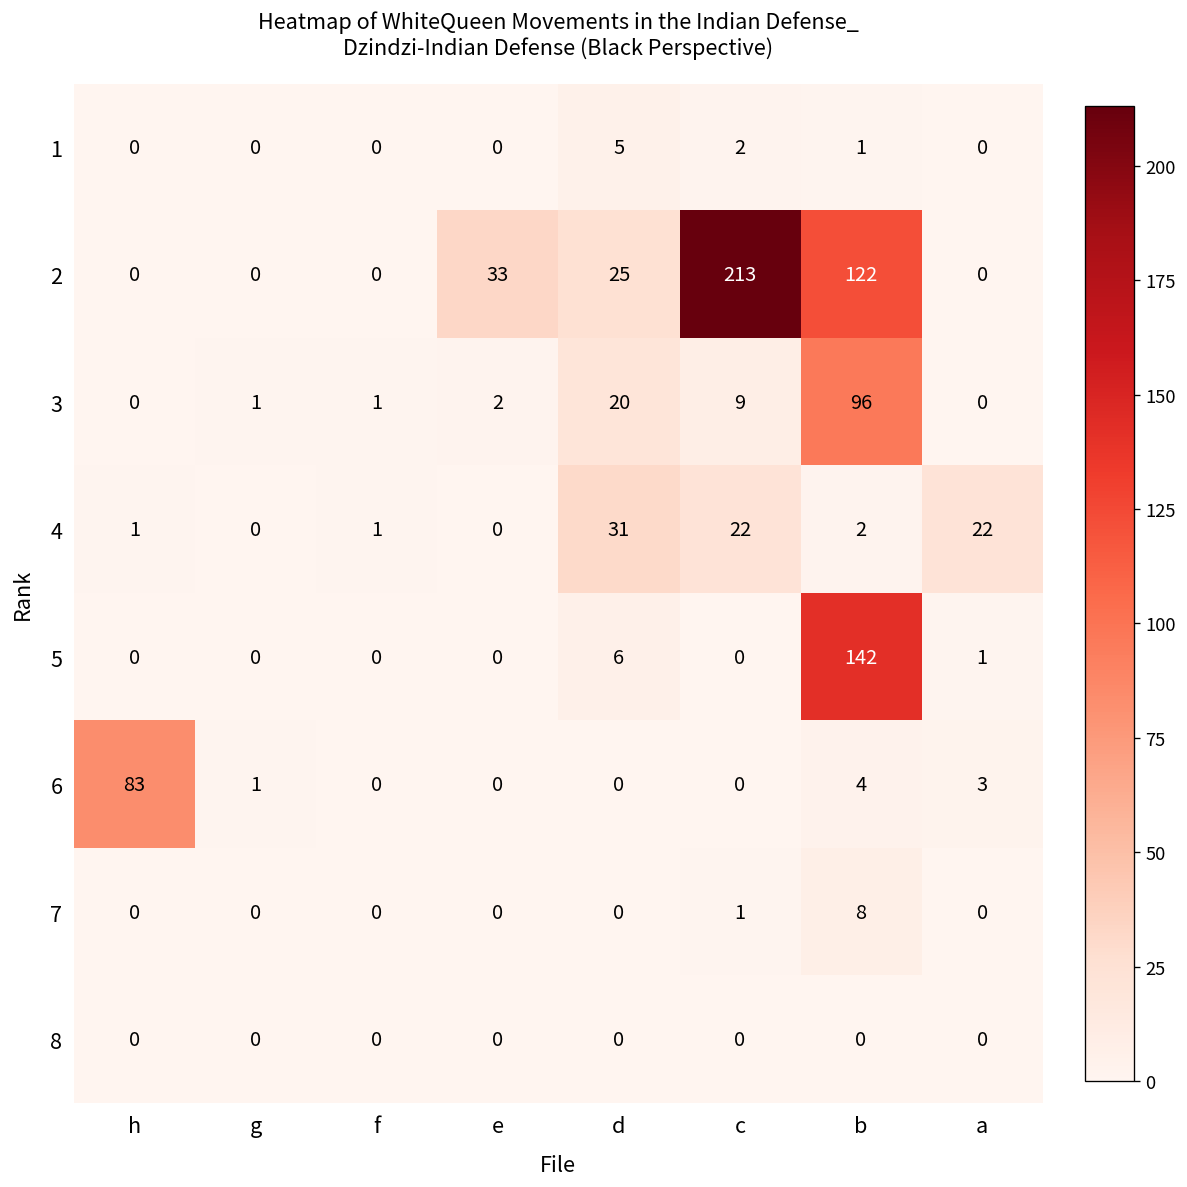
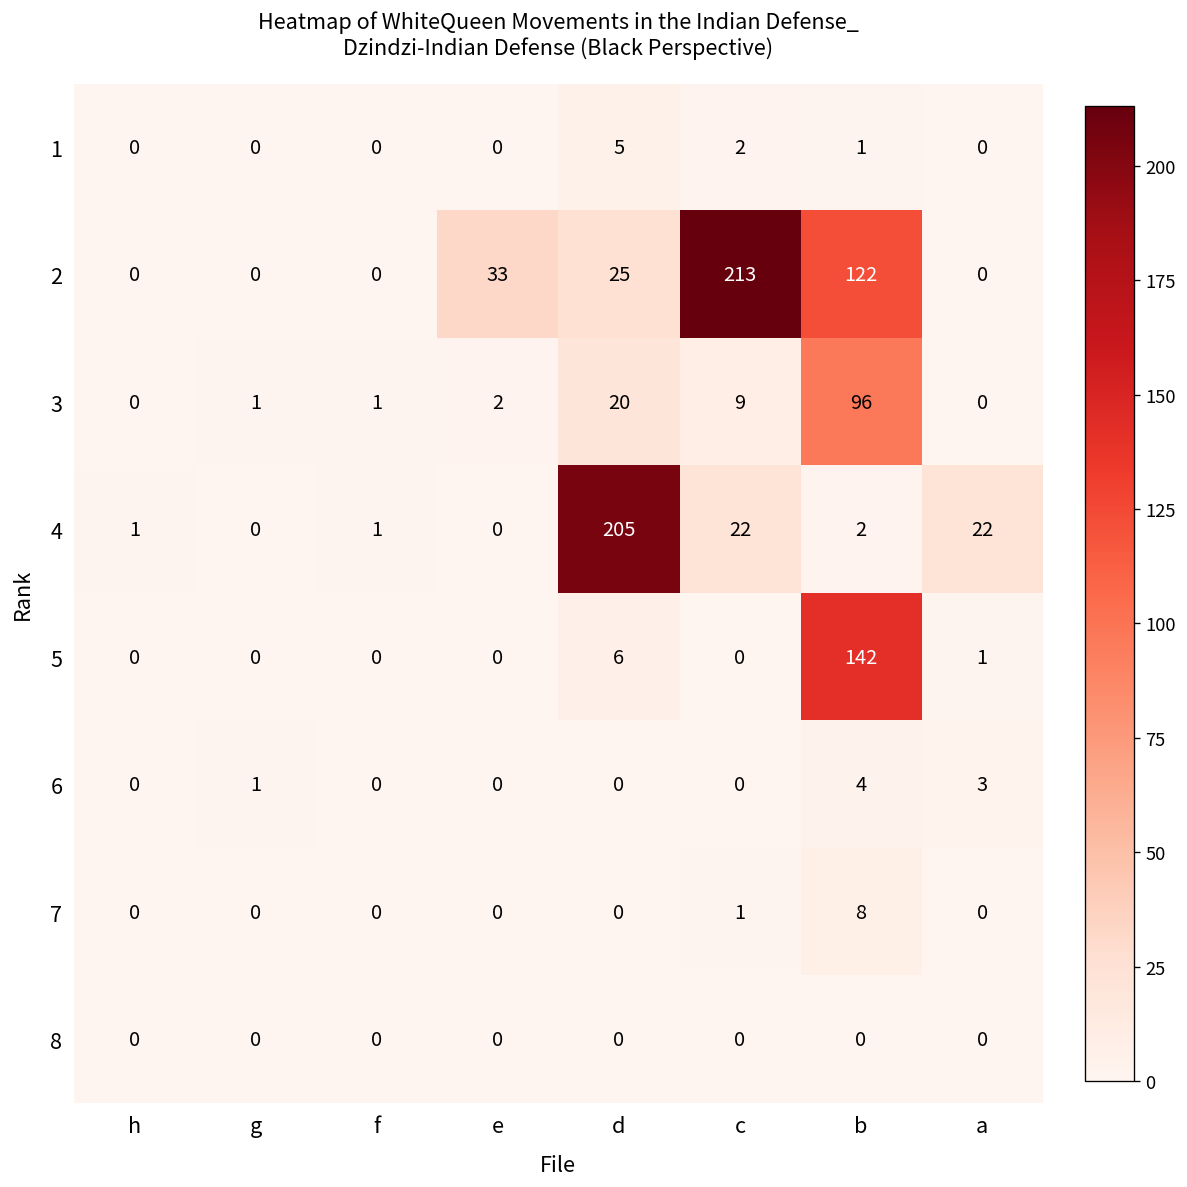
  {
    "1": {
      "h": 0,
      "g": 0,
      "f": 0,
      "e": 0,
      "d": 5,
      "c": 2,
      "b": 1,
      "a": 0
    },
    "2": {
      "h": 0,
      "g": 0,
      "f": 0,
      "e": 33,
      "d": 25,
      "c": 213,
      "b": 122,
      "a": 0
    },
    "3": {
      "h": 0,
      "g": 1,
      "f": 1,
      "e": 2,
      "d": 20,
      "c": 9,
      "b": 96,
      "a": 0
    },
    "4": {
      "h": 1,
      "g": 0,
      "f": 1,
      "e": 0,
-     "d": 31,
+     "d": 205,
      "c": 22,
      "b": 2,
      "a": 22
    },
    "5": {
      "h": 0,
      "g": 0,
      "f": 0,
      "e": 0,
      "d": 6,
      "c": 0,
      "b": 142,
      "a": 1
    },
    "6": {
-     "h": 83,
+     "h": 0,
      "g": 1,
      "f": 0,
      "e": 0,
      "d": 0,
      "c": 0,
      "b": 4,
      "a": 3
    },
    "7": {
      "h": 0,
      "g": 0,
      "f": 0,
      "e": 0,
      "d": 0,
      "c": 1,
      "b": 8,
      "a": 0
    },
    "8": {
      "h": 0,
      "g": 0,
      "f": 0,
      "e": 0,
      "d": 0,
      "c": 0,
      "b": 0,
      "a": 0
    }
  }
